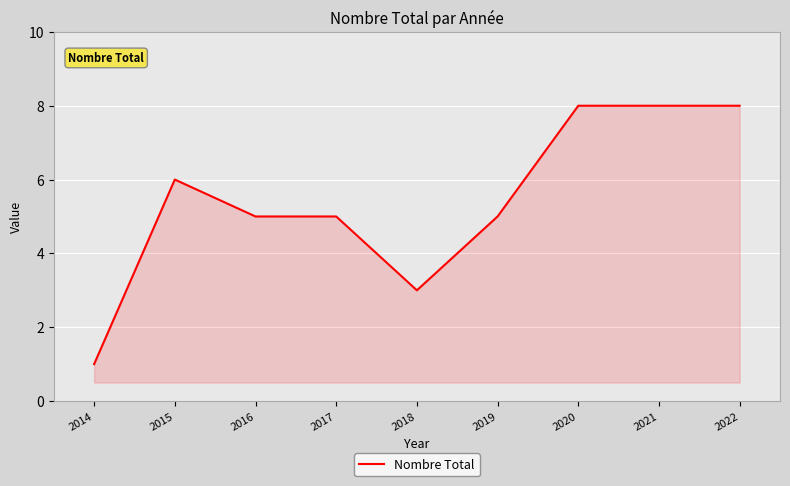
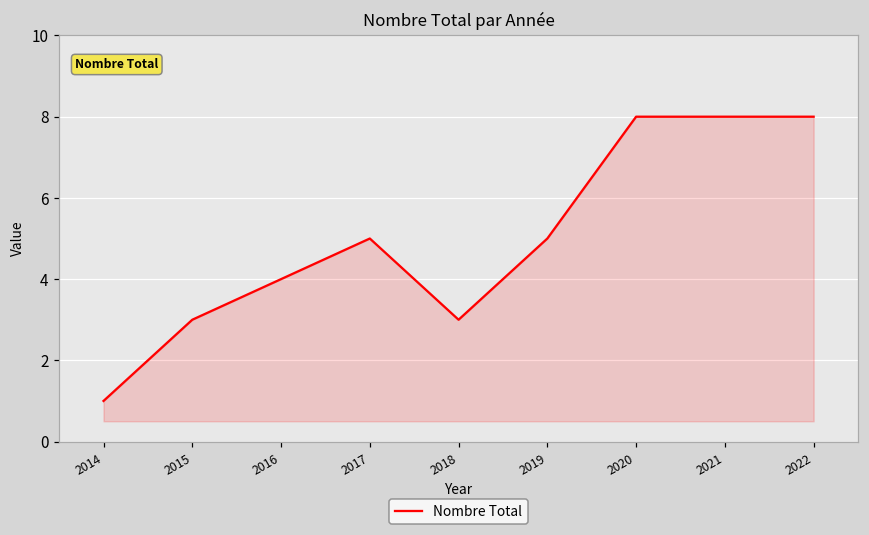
  {
    "2014": 1,
-   "2015": 6,
-   "2016": 5,
+   "2015": 3,
+   "2016": 4,
    "2017": 5,
    "2018": 3,
    "2019": 5,
    "2020": 8,
    "2021": 8,
    "2022": 8
  }
